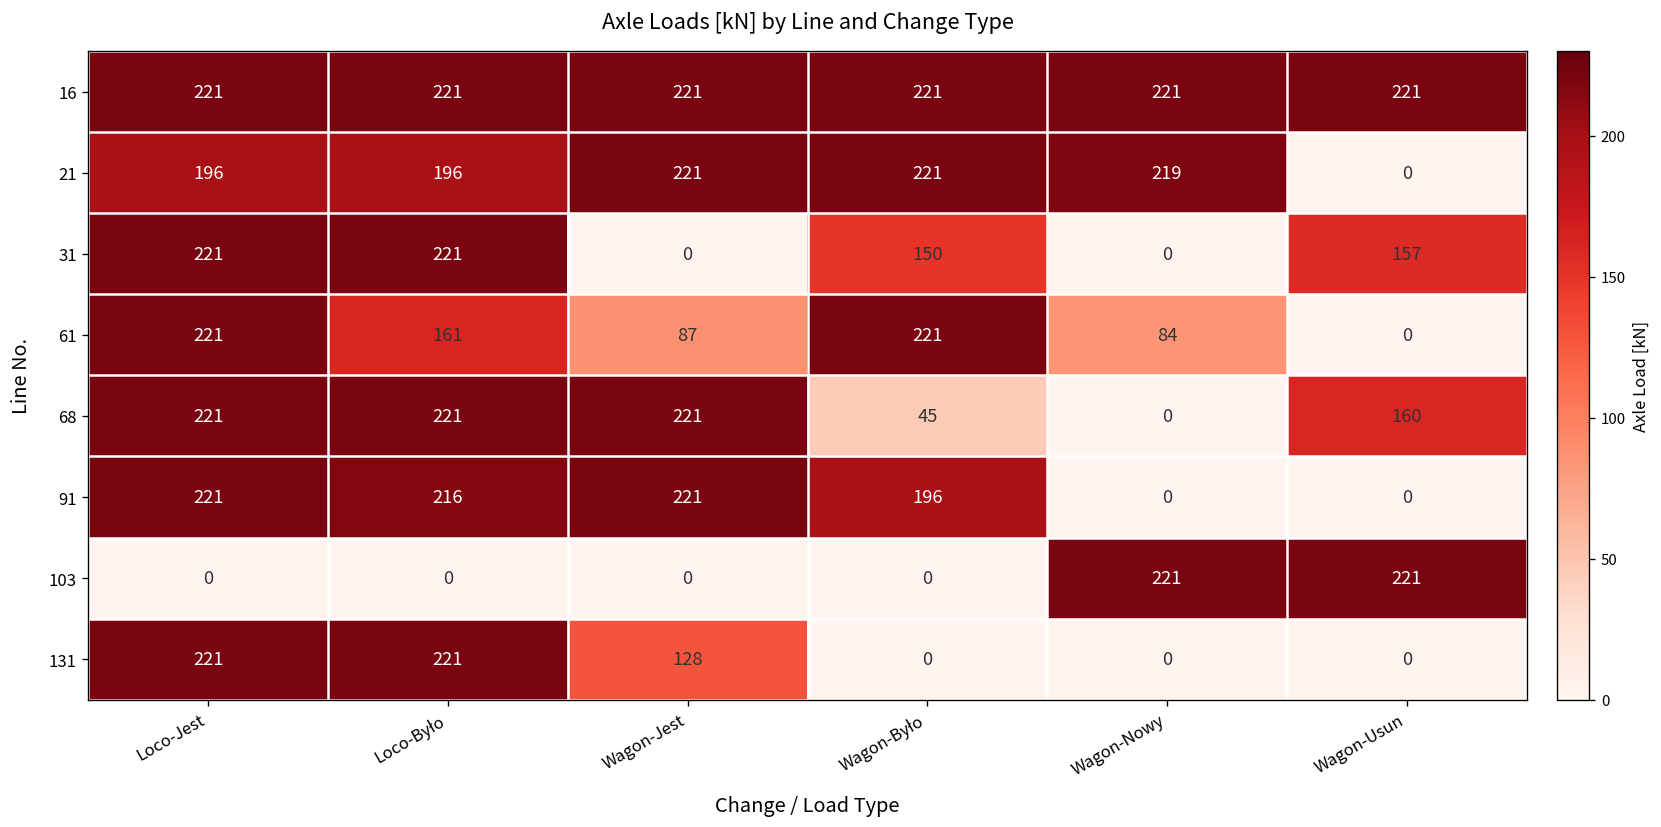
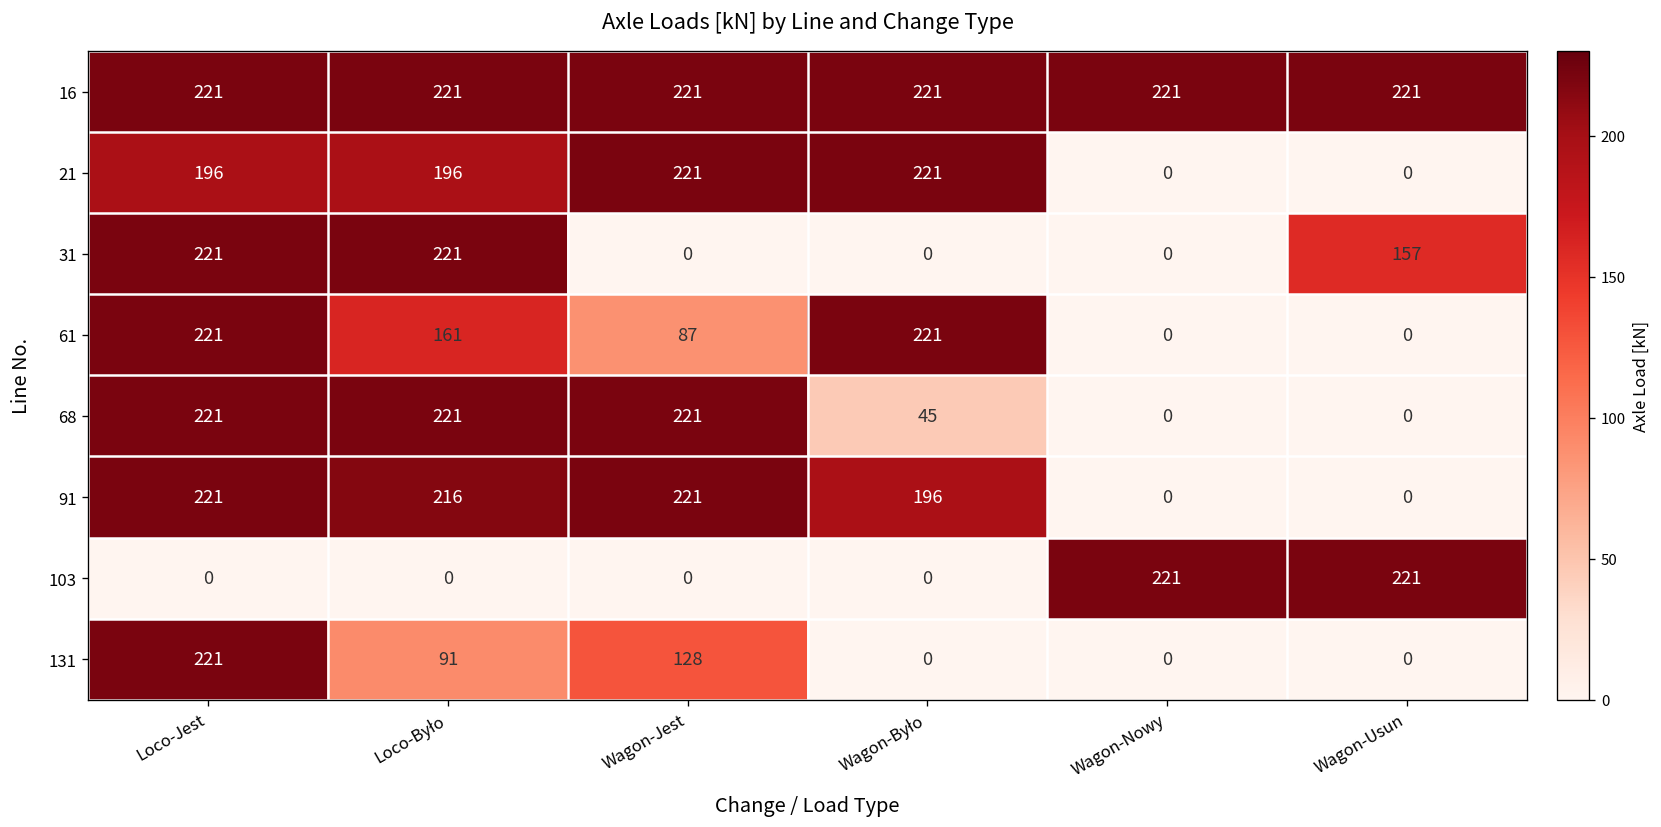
  {
    "16": {
      "Loco-Jest": 221,
      "Loco-Było": 221,
      "Wagon-Jest": 221,
      "Wagon-Było": 221,
      "Wagon-Nowy": 221,
      "Wagon-Usun": 221
    },
    "21": {
      "Loco-Jest": 196,
      "Loco-Było": 196,
      "Wagon-Jest": 221,
      "Wagon-Było": 221,
-     "Wagon-Nowy": 219,
+     "Wagon-Nowy": 0,
      "Wagon-Usun": 0
    },
    "31": {
      "Loco-Jest": 221,
      "Loco-Było": 221,
      "Wagon-Jest": 0,
-     "Wagon-Było": 150,
+     "Wagon-Było": 0,
      "Wagon-Nowy": 0,
      "Wagon-Usun": 157
    },
    "61": {
      "Loco-Jest": 221,
      "Loco-Było": 161,
      "Wagon-Jest": 87,
      "Wagon-Było": 221,
-     "Wagon-Nowy": 84,
+     "Wagon-Nowy": 0,
      "Wagon-Usun": 0
    },
    "68": {
      "Loco-Jest": 221,
      "Loco-Było": 221,
      "Wagon-Jest": 221,
      "Wagon-Było": 45,
      "Wagon-Nowy": 0,
-     "Wagon-Usun": 160
+     "Wagon-Usun": 0
    },
    "91": {
      "Loco-Jest": 221,
      "Loco-Było": 216,
      "Wagon-Jest": 221,
      "Wagon-Było": 196,
      "Wagon-Nowy": 0,
      "Wagon-Usun": 0
    },
    "103": {
      "Loco-Jest": 0,
      "Loco-Było": 0,
      "Wagon-Jest": 0,
      "Wagon-Było": 0,
      "Wagon-Nowy": 221,
      "Wagon-Usun": 221
    },
    "131": {
      "Loco-Jest": 221,
-     "Loco-Było": 221,
+     "Loco-Było": 91,
      "Wagon-Jest": 128,
      "Wagon-Było": 0,
      "Wagon-Nowy": 0,
      "Wagon-Usun": 0
    }
  }
